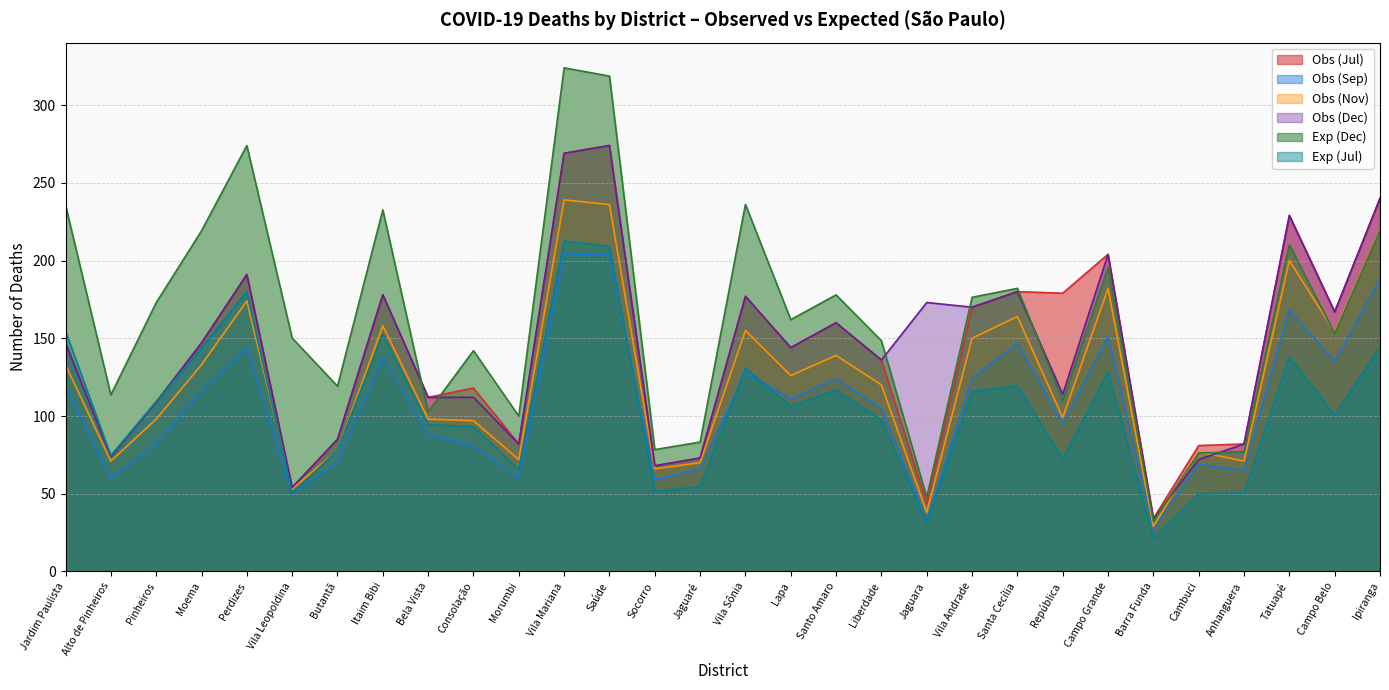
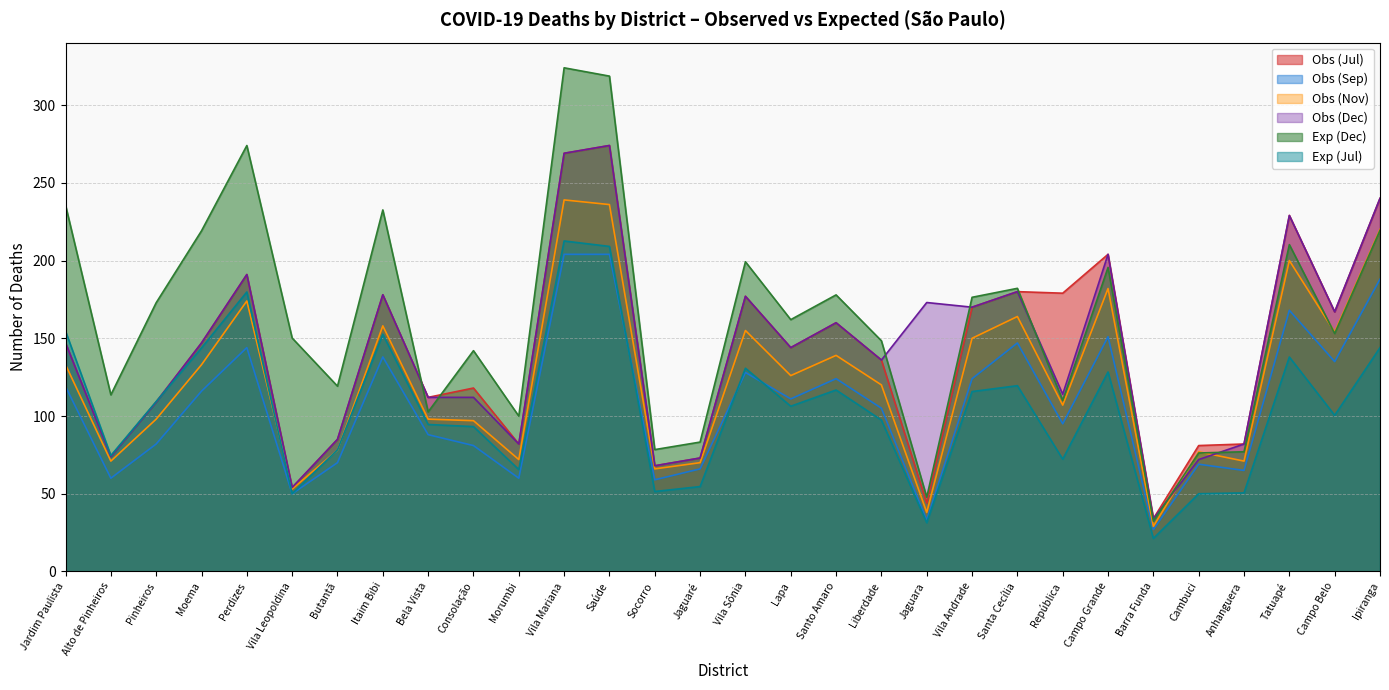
  {
    "Obs (Jul)": {
      "Consolação": 118,
      "Jaguara": 44,
      "República": 179,
      "Cambuci": 81
    },
    "Obs (Nov)": {
      "Jardim Paulista": 133,
      "Alto de Pinheiros": 71,
      "Pinheiros": 98,
      "Moema": 133,
      "Perdizes": 174,
      "Itaim Bibi": 158,
      "Bela Vista": 98,
      "Consolação": 97,
      "Morumbi": 72,
      "Vila Mariana": 239,
      "Saúde": 236,
      "Socorro": 66,
      "Jaguaré": 70,
      "Vila Sônia": 155,
      "Lapa": 126,
      "Santo Amaro": 139,
      "Liberdade": 120,
      "Jaguara": 38,
      "Vila Andrade": 150,
      "Santa Cecília": 164,
-     "República": 99,
+     "República": 107,
      "Campo Grande": 182,
      "Barra Funda": 29,
      "Anhanguera": 71,
      "Tatuapé": 200
    },
    "Obs (Dec)": {
      "Consolação": 112,
      "Jaguara": 173,
      "República": 114,
      "Cambuci": 72
    },
    "Exp (Dec)": {
      "Jardim Paulista": 236,
      "Alto de Pinheiros": 114,
      "Pinheiros": 173,
      "Moema": 219,
      "Perdizes": 274,
      "Vila Leopoldina": 150,
      "Butantã": 119,
      "Itaim Bibi": 233,
      "Bela Vista": 103,
      "Consolação": 142,
      "Morumbi": 100,
      "Vila Mariana": 324,
      "Saúde": 319,
      "Socorro": 78,
      "Jaguaré": 83,
-     "Vila Sônia": 236,
+     "Vila Sônia": 199,
      "Lapa": 162,
      "Santo Amaro": 178,
      "Liberdade": 148,
      "Jaguara": 48,
      "Vila Andrade": 176,
      "Santa Cecília": 182,
      "República": 110,
      "Campo Grande": 196,
      "Anhanguera": 77,
      "Tatuapé": 210
    }
  }
